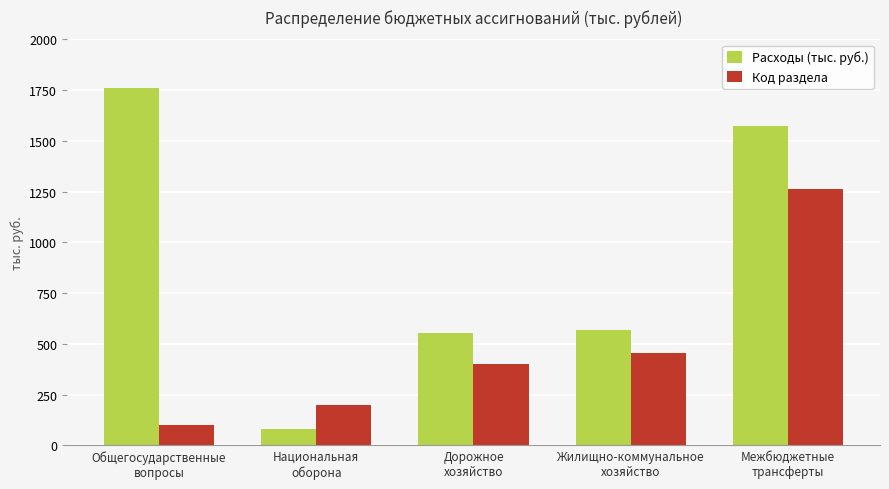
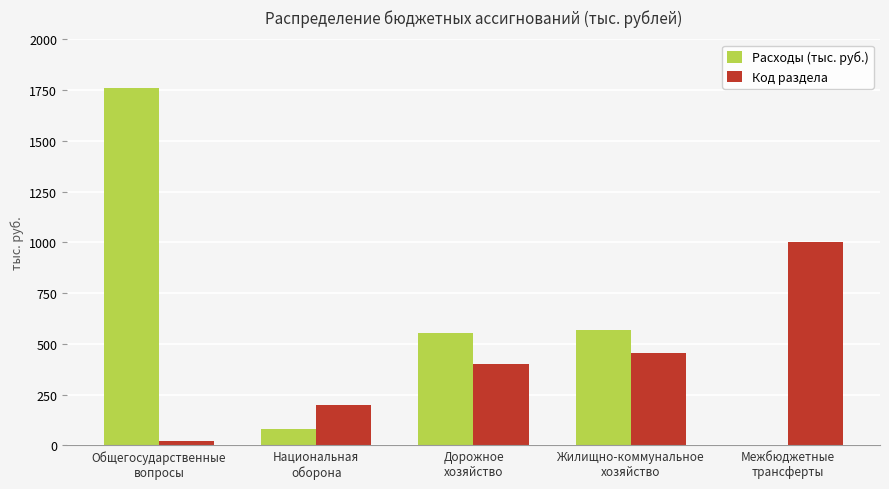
  {
    "Расходы (тыс. руб.)": {
      "Общегосударственные вопросы": 1760,
      "Национальная оборона": 80,
      "Дорожное хозяйство": 560,
      "Жилищно-коммунальное хозяйство": 570,
-     "Межбюджетные трансферты": 1570
+     "Межбюджетные трансферты": 0
    },
    "Код раздела": {
-     "Общегосударственные вопросы": 100,
+     "Общегосударственные вопросы": 20,
      "Национальная оборона": 200,
      "Дорожное хозяйство": 400,
      "Жилищно-коммунальное хозяйство": 460,
-     "Межбюджетные трансферты": 1260
+     "Межбюджетные трансферты": 1000
    }
  }
